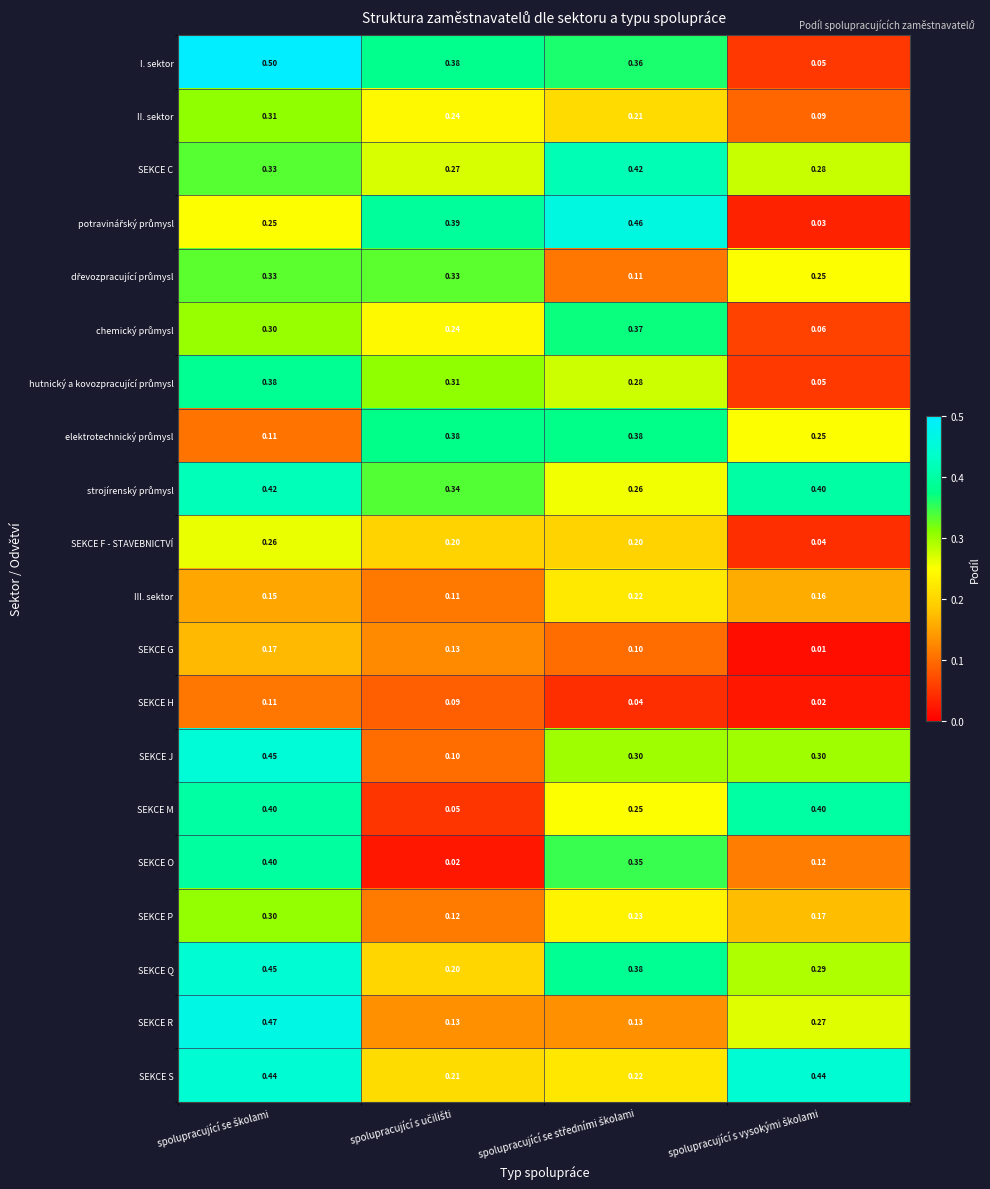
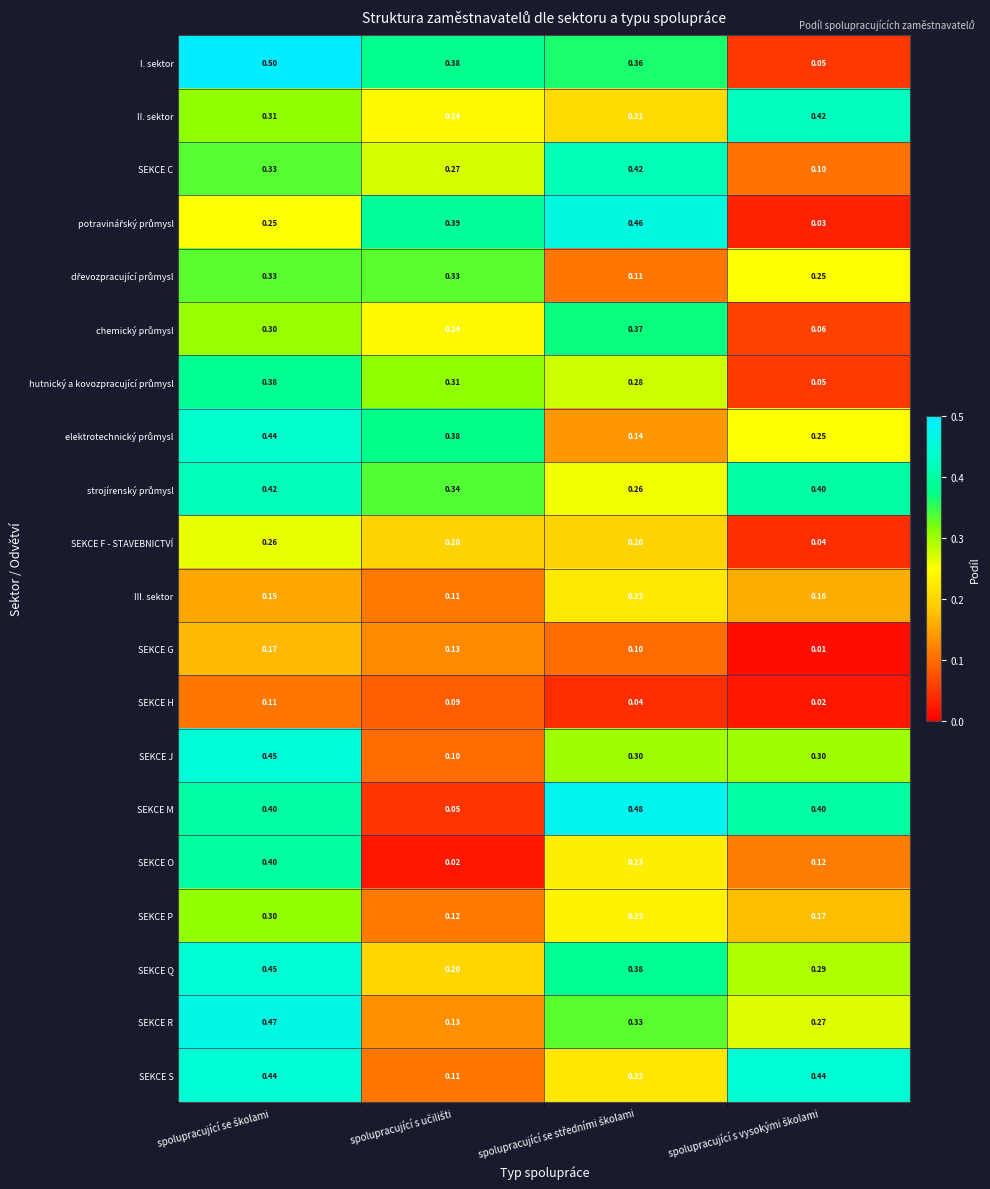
  {
    "I. sektor": {
      "spolupracující se školami": 0.50,
      "spolupracující s učilišti": 0.38,
      "spolupracující se středními školami": 0.36,
      "spolupracující s vysokými školami": 0.05
    },
    "II. sektor": {
      "spolupracující se školami": 0.31,
      "spolupracující s učilišti": 0.24,
      "spolupracující se středními školami": 0.21,
-     "spolupracující s vysokými školami": 0.09
+     "spolupracující s vysokými školami": 0.42
    },
    "SEKCE C": {
      "spolupracující se školami": 0.33,
      "spolupracující s učilišti": 0.27,
      "spolupracující se středními školami": 0.42,
-     "spolupracující s vysokými školami": 0.28
+     "spolupracující s vysokými školami": 0.10
    },
    "potravinářský průmysl": {
      "spolupracující se školami": 0.25,
      "spolupracující s učilišti": 0.39,
      "spolupracující se středními školami": 0.46,
      "spolupracující s vysokými školami": 0.03
    },
    "dřevozpracující průmysl": {
      "spolupracující se školami": 0.33,
      "spolupracující s učilišti": 0.33,
      "spolupracující se středními školami": 0.11,
      "spolupracující s vysokými školami": 0.25
    },
    "chemický průmysl": {
      "spolupracující se školami": 0.30,
      "spolupracující s učilišti": 0.24,
      "spolupracující se středními školami": 0.37,
      "spolupracující s vysokými školami": 0.06
    },
    "hutnický a kovozpracující průmysl": {
      "spolupracující se školami": 0.38,
      "spolupracující s učilišti": 0.31,
      "spolupracující se středními školami": 0.28,
      "spolupracující s vysokými školami": 0.05
    },
    "elektrotechnický průmysl": {
-     "spolupracující se školami": 0.11,
+     "spolupracující se školami": 0.44,
      "spolupracující s učilišti": 0.38,
-     "spolupracující se středními školami": 0.38,
+     "spolupracující se středními školami": 0.14,
      "spolupracující s vysokými školami": 0.25
    },
    "strojírenský průmysl": {
      "spolupracující se školami": 0.42,
      "spolupracující s učilišti": 0.34,
      "spolupracující se středními školami": 0.26,
      "spolupracující s vysokými školami": 0.40
    },
    "SEKCE F - STAVEBNICTVÍ": {
      "spolupracující se školami": 0.26,
      "spolupracující s učilišti": 0.20,
      "spolupracující se středními školami": 0.20,
      "spolupracující s vysokými školami": 0.04
    },
    "III. sektor": {
      "spolupracující se školami": 0.15,
      "spolupracující s učilišti": 0.11,
      "spolupracující se středními školami": 0.22,
      "spolupracující s vysokými školami": 0.16
    },
    "SEKCE G": {
      "spolupracující se školami": 0.17,
      "spolupracující s učilišti": 0.13,
      "spolupracující se středními školami": 0.10,
      "spolupracující s vysokými školami": 0.01
    },
    "SEKCE H": {
      "spolupracující se školami": 0.11,
      "spolupracující s učilišti": 0.09,
      "spolupracující se středními školami": 0.04,
      "spolupracující s vysokými školami": 0.02
    },
    "SEKCE J": {
      "spolupracující se školami": 0.45,
      "spolupracující s učilišti": 0.10,
      "spolupracující se středními školami": 0.30,
      "spolupracující s vysokými školami": 0.30
    },
    "SEKCE M": {
      "spolupracující se školami": 0.40,
      "spolupracující s učilišti": 0.05,
-     "spolupracující se středními školami": 0.25,
+     "spolupracující se středními školami": 0.48,
      "spolupracující s vysokými školami": 0.40
    },
    "SEKCE O": {
      "spolupracující se školami": 0.40,
      "spolupracující s učilišti": 0.02,
-     "spolupracující se středními školami": 0.35,
+     "spolupracující se středními školami": 0.23,
      "spolupracující s vysokými školami": 0.12
    },
    "SEKCE P": {
      "spolupracující se školami": 0.30,
      "spolupracující s učilišti": 0.12,
      "spolupracující se středními školami": 0.23,
      "spolupracující s vysokými školami": 0.17
    },
    "SEKCE Q": {
      "spolupracující se školami": 0.45,
      "spolupracující s učilišti": 0.20,
      "spolupracující se středními školami": 0.38,
      "spolupracující s vysokými školami": 0.29
    },
    "SEKCE R": {
      "spolupracující se školami": 0.47,
      "spolupracující s učilišti": 0.13,
-     "spolupracující se středními školami": 0.13,
+     "spolupracující se středními školami": 0.33,
      "spolupracující s vysokými školami": 0.27
    },
    "SEKCE S": {
      "spolupracující se školami": 0.44,
-     "spolupracující s učilišti": 0.21,
+     "spolupracující s učilišti": 0.11,
      "spolupracující se středními školami": 0.22,
      "spolupracující s vysokými školami": 0.44
    }
  }
